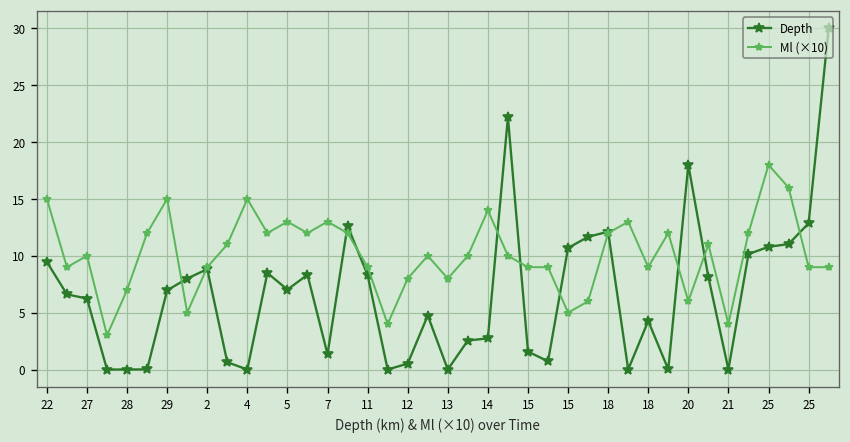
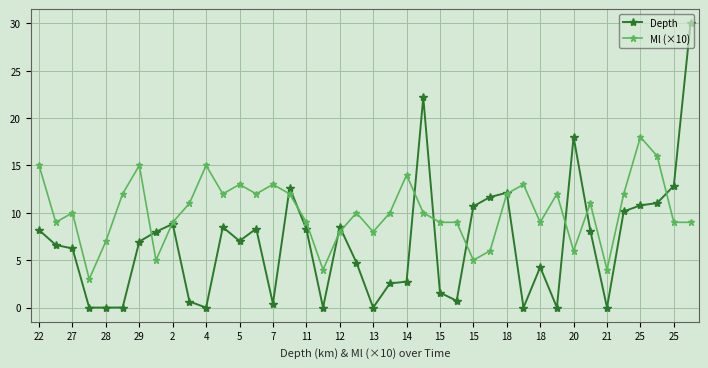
  {
    "Depth": {
-     "22": 9,
+     "22": 8,
      "27": 6,
      "28": 0,
      "29": 7,
      "4": 0,
      "5": 7,
-     "7": 1,
+     "7": 0,
      "11": 8,
-     "12": 1,
+     "12": 9,
      "13": 0,
      "14": 3,
      "20": 18,
      "21": 0
    },
    "Ml (×10)": {
      "22": 15,
      "27": 10,
      "28": 7,
      "29": 15,
      "4": 15,
      "5": 13,
      "7": 13,
      "11": 9,
      "12": 8,
      "13": 8,
      "14": 14,
      "20": 6,
      "21": 4
    }
  }
